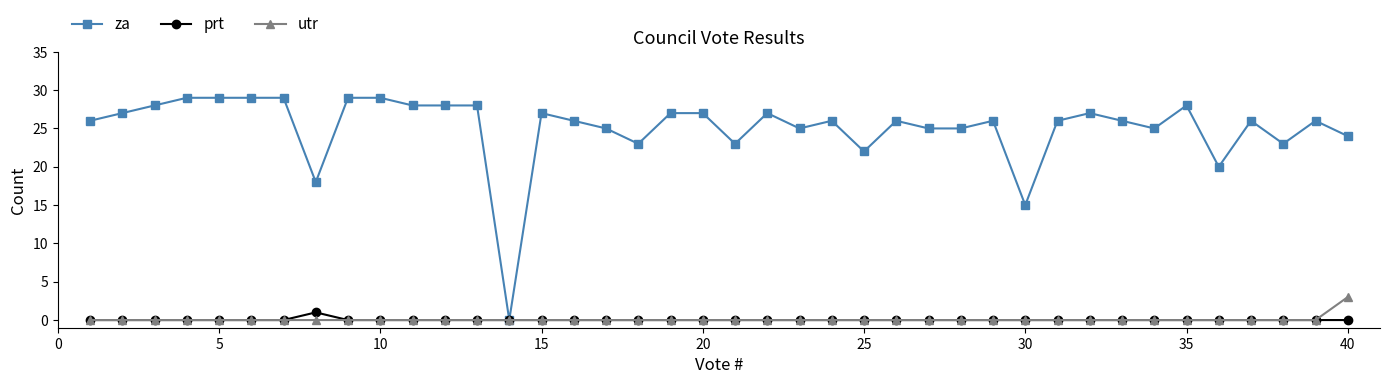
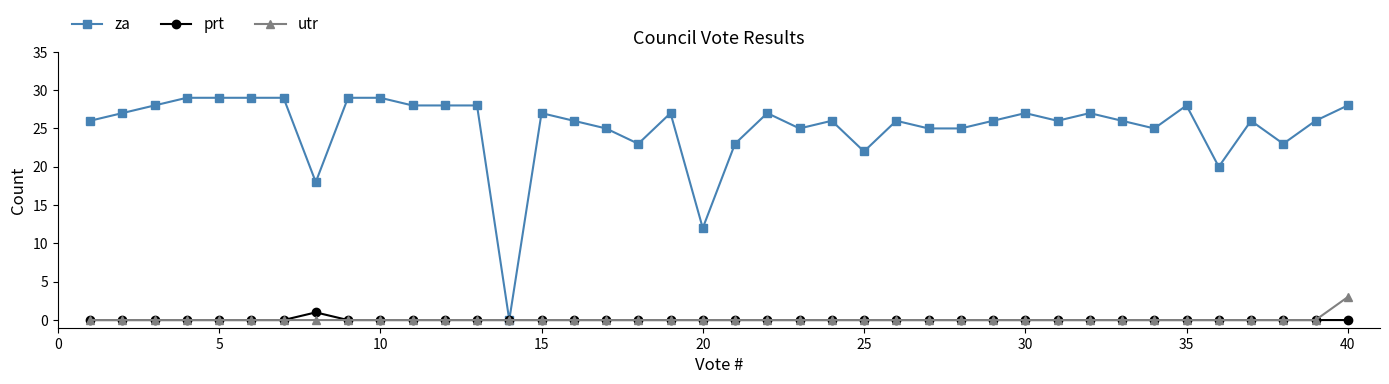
  {
    "za": {
      "5": 29,
      "10": 29,
      "15": 27,
-     "20": 27,
+     "20": 12,
      "25": 22,
-     "30": 15,
+     "30": 27,
      "35": 28,
-     "40": 24
+     "40": 28
    },
    "prt": {
      "40": 0
    },
    "utr": {
      "40": 3
    }
  }
